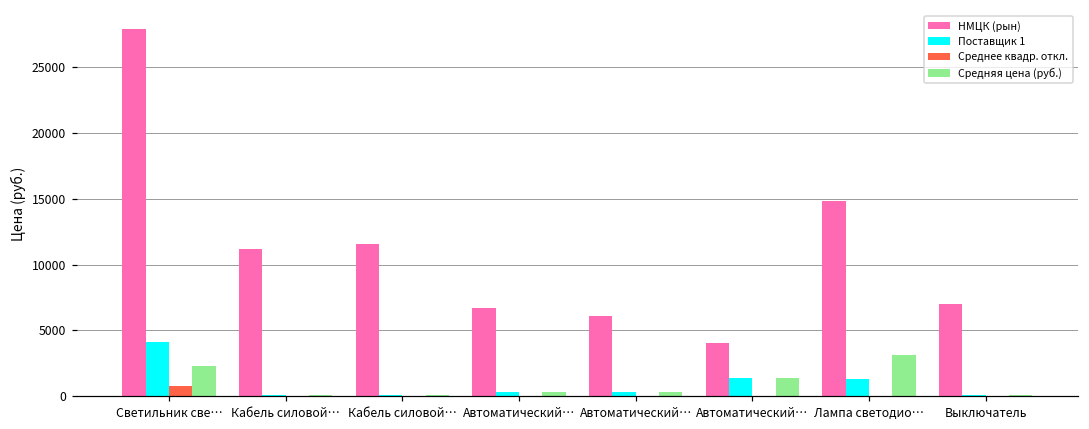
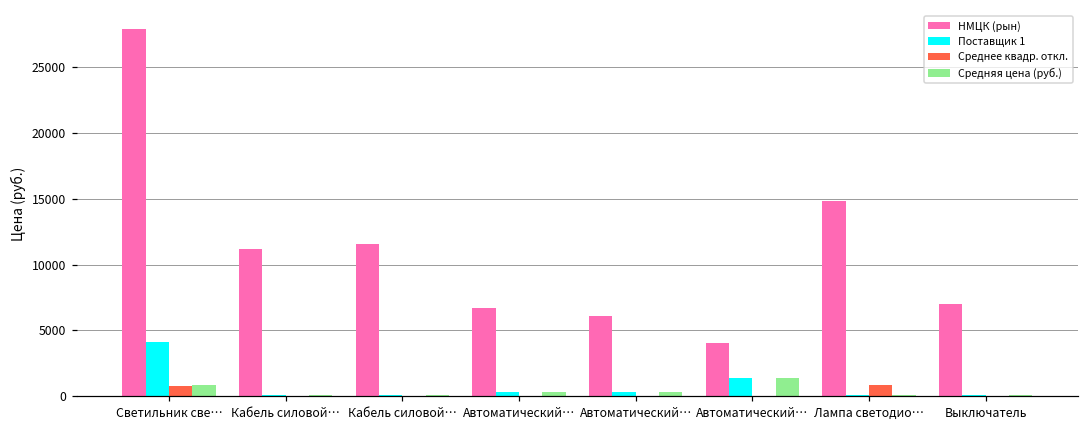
  {
    "НМЦК (рын)": {
      "Светильник све…": 27900,
      "Лампа светодио…": 14800,
      "Выключатель": 7000
    },
    "Поставщик 1": {
      "Светильник све…": 4200,
-     "Лампа светодио…": 1300
+     "Лампа светодио…": 100
    },
    "Среднее квадр. откл.": {
      "Светильник све…": 800,
-     "Лампа светодио…": 0
+     "Лампа светодио…": 800
    },
    "Средняя цена (руб.)": {
-     "Светильник све…": 2300,
-     "Лампа светодио…": 3100
+     "Светильник све…": 800,
+     "Лампа светодио…": 100
    }
  }
